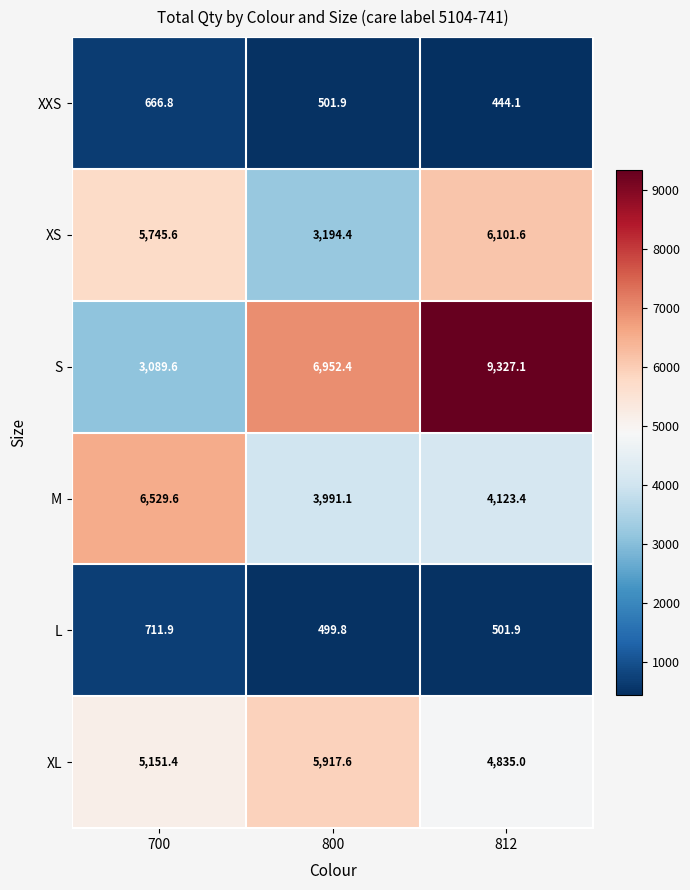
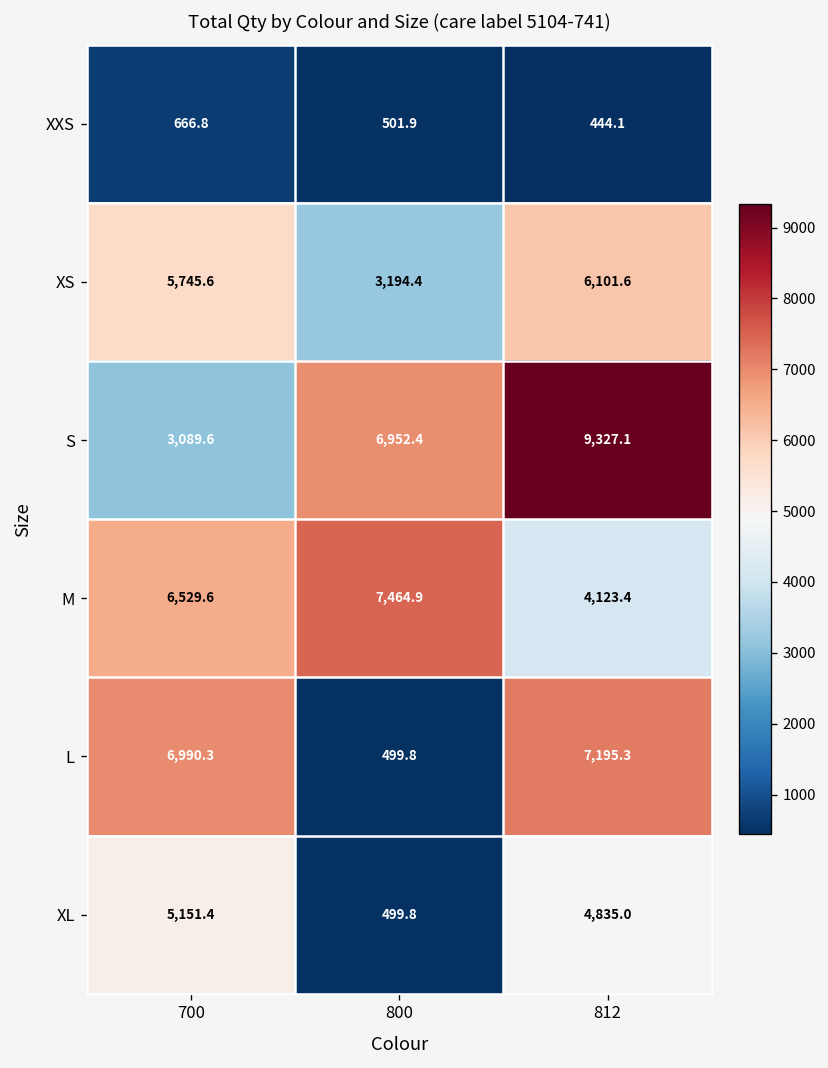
  {
    "XXS": {
      "700": "666.8",
      "800": "501.9",
      "812": "444.1"
    },
    "XS": {
      "700": "5,745.6",
      "800": "3,194.4",
      "812": "6,101.6"
    },
    "S": {
      "700": "3,089.6",
      "800": "6,952.4",
      "812": "9,327.1"
    },
    "M": {
      "700": "6,529.6",
-     "800": "3,991.1",
+     "800": "7,464.9",
      "812": "4,123.4"
    },
    "L": {
-     "700": "711.9",
+     "700": "6,990.3",
      "800": "499.8",
-     "812": "501.9"
+     "812": "7,195.3"
    },
    "XL": {
      "700": "5,151.4",
-     "800": "5,917.6",
+     "800": "499.8",
      "812": "4,835.0"
    }
  }
